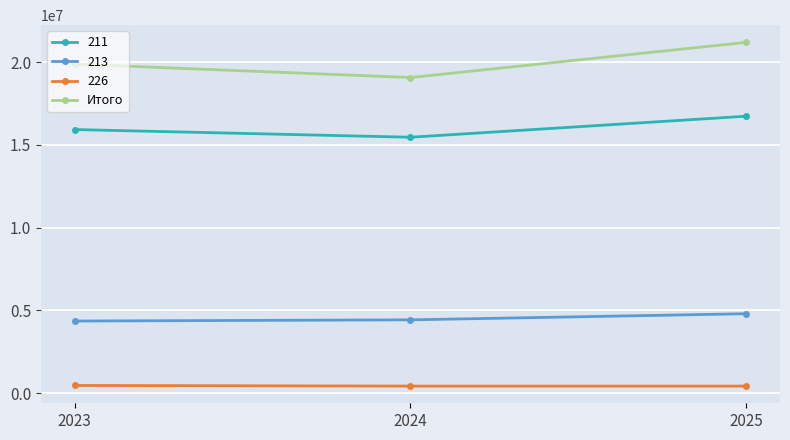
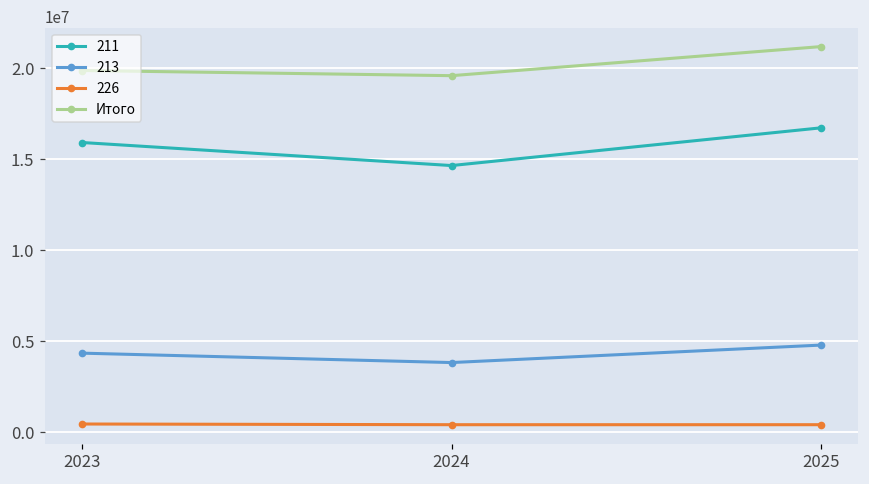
  {
    "211": {
      "2023": 15900000,
-     "2024": 15500000,
+     "2024": 14700000,
      "2025": 16700000
    },
    "213": {
      "2023": 4400000,
-     "2024": 4400000,
+     "2024": 3800000,
      "2025": 4800000
    },
    "226": {
      "2023": 500000,
      "2024": 400000,
      "2025": 400000
    },
    "Итого": {
-     "2024": 19100000,
+     "2024": 19600000,
      "2025": 21200000
    }
  }
